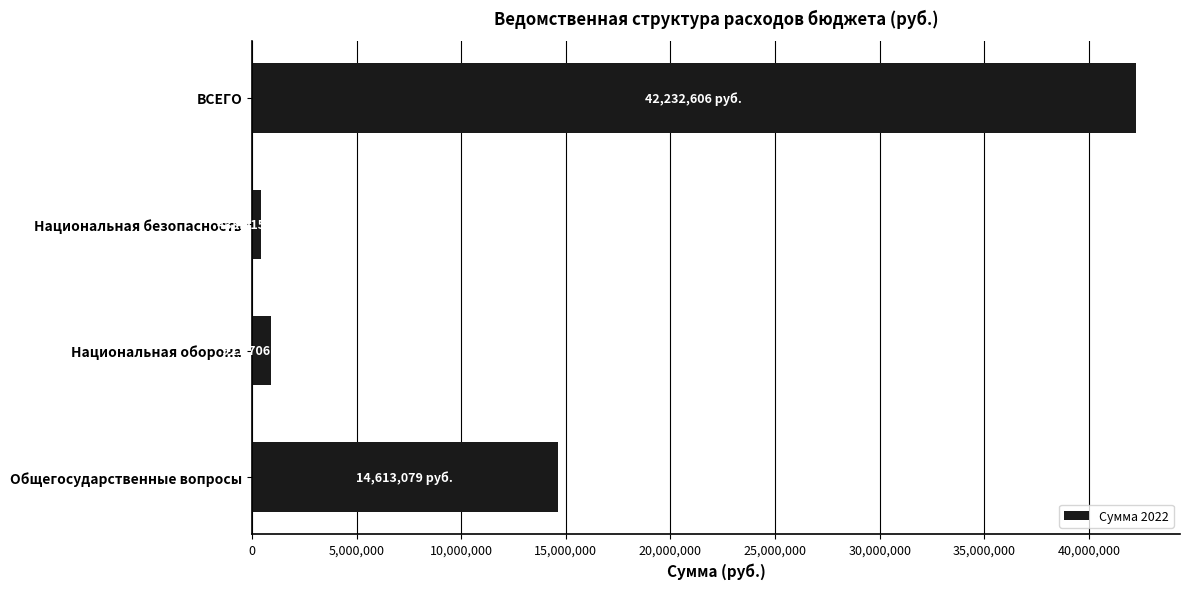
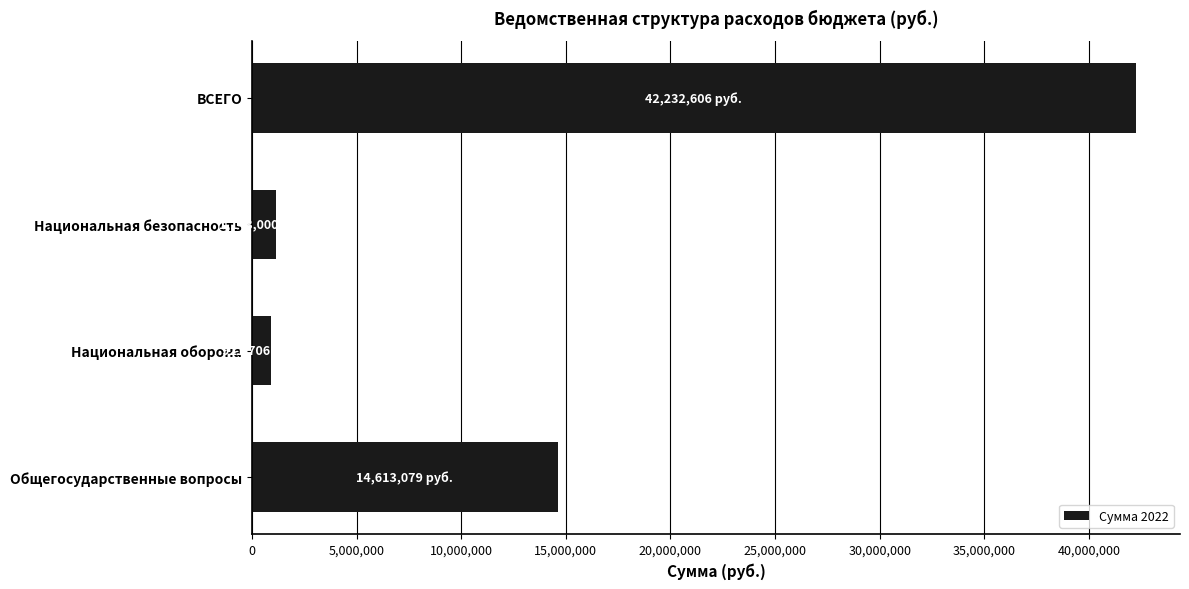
  {
-   "Национальная безопасность": "400,000",
+   "Национальная безопасность": "1,100,000",
    "Национальная оборона": "900,000"
  }
